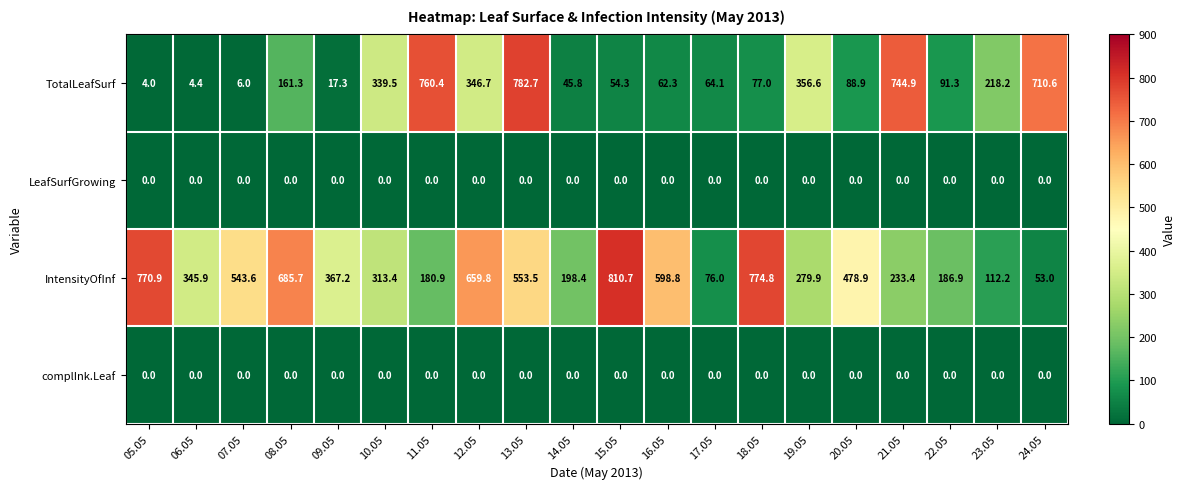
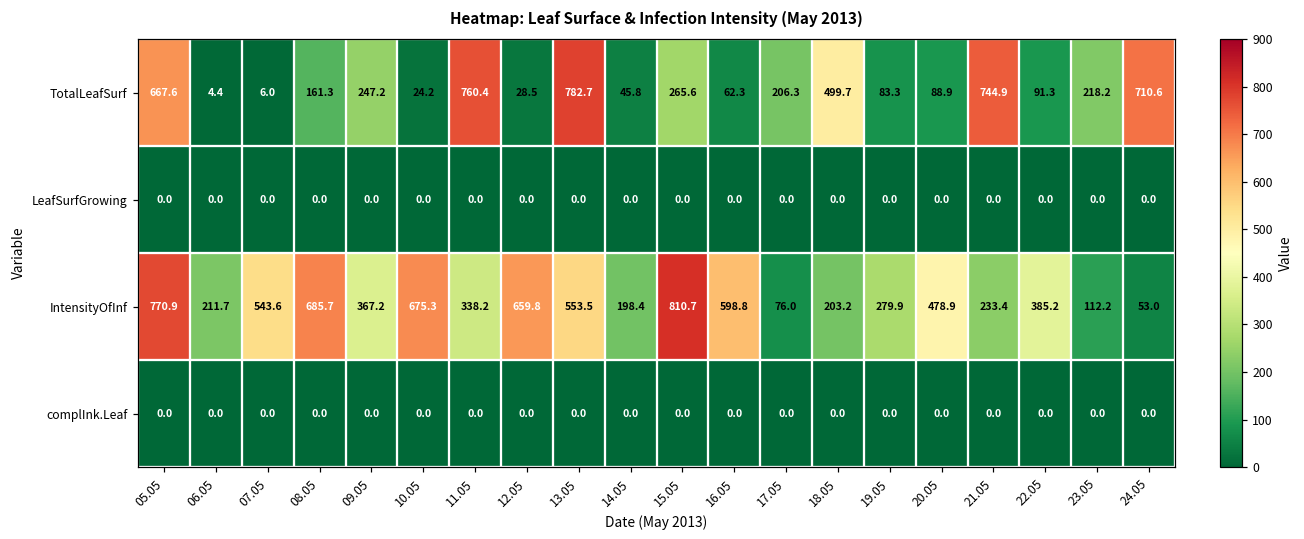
  {
    "TotalLeafSurf": {
-     "05.05": 4.0,
+     "05.05": 667.6,
      "06.05": 4.4,
      "07.05": 6.0,
      "08.05": 161.3,
-     "09.05": 17.3,
-     "10.05": 339.5,
+     "09.05": 247.2,
+     "10.05": 24.2,
      "11.05": 760.4,
-     "12.05": 346.7,
+     "12.05": 28.5,
      "13.05": 782.7,
      "14.05": 45.8,
-     "15.05": 54.3,
+     "15.05": 265.6,
      "16.05": 62.3,
-     "17.05": 64.1,
-     "18.05": 77.0,
-     "19.05": 356.6,
+     "17.05": 206.3,
+     "18.05": 499.7,
+     "19.05": 83.3,
      "20.05": 88.9,
      "21.05": 744.9,
      "22.05": 91.3,
      "23.05": 218.2,
      "24.05": 710.6
    },
    "LeafSurfGrowing": {
      "05.05": 0.0,
      "06.05": 0.0,
      "07.05": 0.0,
      "08.05": 0.0,
      "09.05": 0.0,
      "10.05": 0.0,
      "11.05": 0.0,
      "12.05": 0.0,
      "13.05": 0.0,
      "14.05": 0.0,
      "15.05": 0.0,
      "16.05": 0.0,
      "17.05": 0.0,
      "18.05": 0.0,
      "19.05": 0.0,
      "20.05": 0.0,
      "21.05": 0.0,
      "22.05": 0.0,
      "23.05": 0.0,
      "24.05": 0.0
    },
    "IntensityOfInf": {
      "05.05": 770.9,
-     "06.05": 345.9,
+     "06.05": 211.7,
      "07.05": 543.6,
      "08.05": 685.7,
      "09.05": 367.2,
-     "10.05": 313.4,
-     "11.05": 180.9,
+     "10.05": 675.3,
+     "11.05": 338.2,
      "12.05": 659.8,
      "13.05": 553.5,
      "14.05": 198.4,
      "15.05": 810.7,
      "16.05": 598.8,
      "17.05": 76.0,
-     "18.05": 774.8,
+     "18.05": 203.2,
      "19.05": 279.9,
      "20.05": 478.9,
      "21.05": 233.4,
-     "22.05": 186.9,
+     "22.05": 385.2,
      "23.05": 112.2,
      "24.05": 53.0
    },
    "complInk.Leaf": {
      "05.05": 0.0,
      "06.05": 0.0,
      "07.05": 0.0,
      "08.05": 0.0,
      "09.05": 0.0,
      "10.05": 0.0,
      "11.05": 0.0,
      "12.05": 0.0,
      "13.05": 0.0,
      "14.05": 0.0,
      "15.05": 0.0,
      "16.05": 0.0,
      "17.05": 0.0,
      "18.05": 0.0,
      "19.05": 0.0,
      "20.05": 0.0,
      "21.05": 0.0,
      "22.05": 0.0,
      "23.05": 0.0,
      "24.05": 0.0
    }
  }
